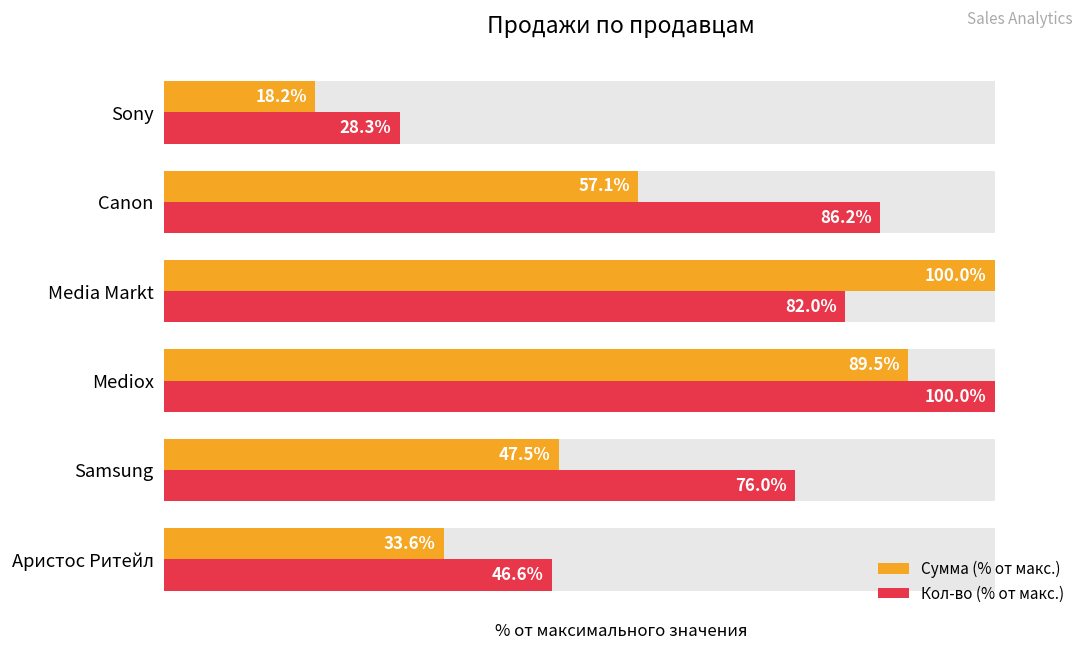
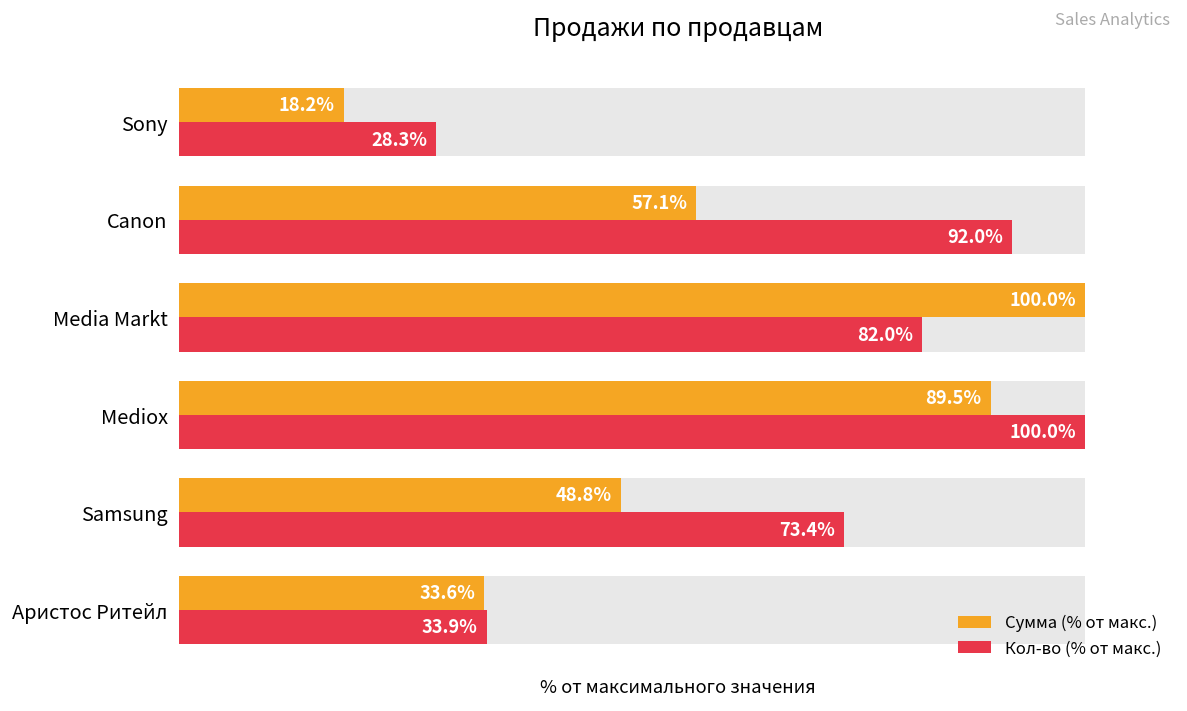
  {
    "Сумма (% от макс.)": {
      "Media Markt": "100.0%",
-     "Samsung": "47.5%"
+     "Samsung": "48.8%"
    },
    "Кол-во (% от макс.)": {
-     "Canon": "86.2%",
+     "Canon": "92.0%",
      "Mediox": "100.0%",
-     "Samsung": "76.0%",
-     "Аристос Ритейл": "46.6%"
+     "Samsung": "73.4%",
+     "Аристос Ритейл": "33.9%"
    }
  }
